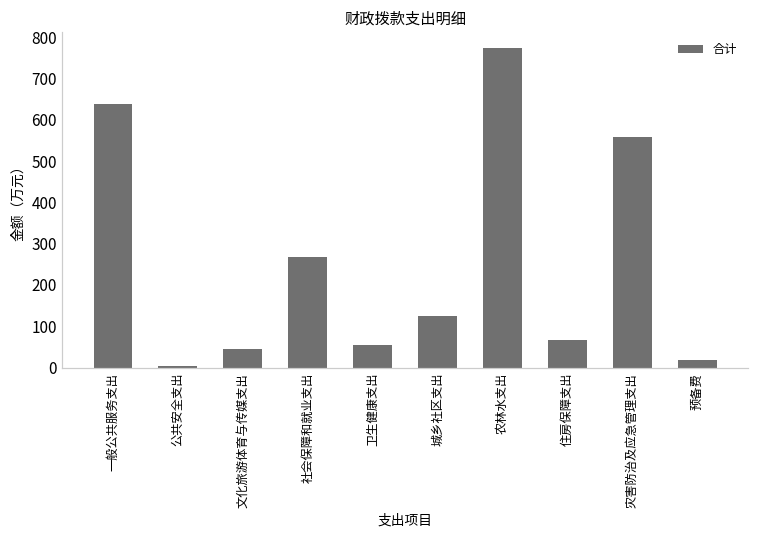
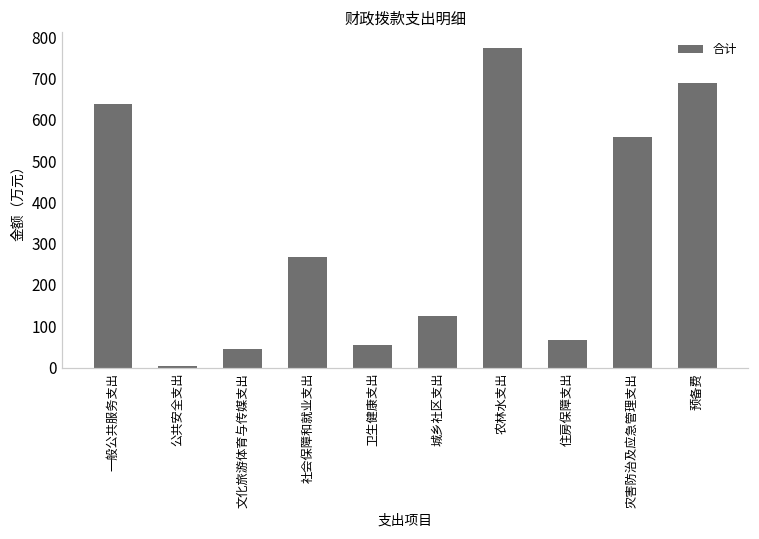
  {
    "一般公共服务支出": 640,
    "文化旅游体育与传媒支出": 40,
    "社会保障和就业支出": 270,
    "卫生健康支出": 50,
    "城乡社区支出": 130,
    "农林水支出": 770,
    "住房保障支出": 70,
    "灾害防治及应急管理支出": 560,
-   "预备费": 20
+   "预备费": 690
  }
